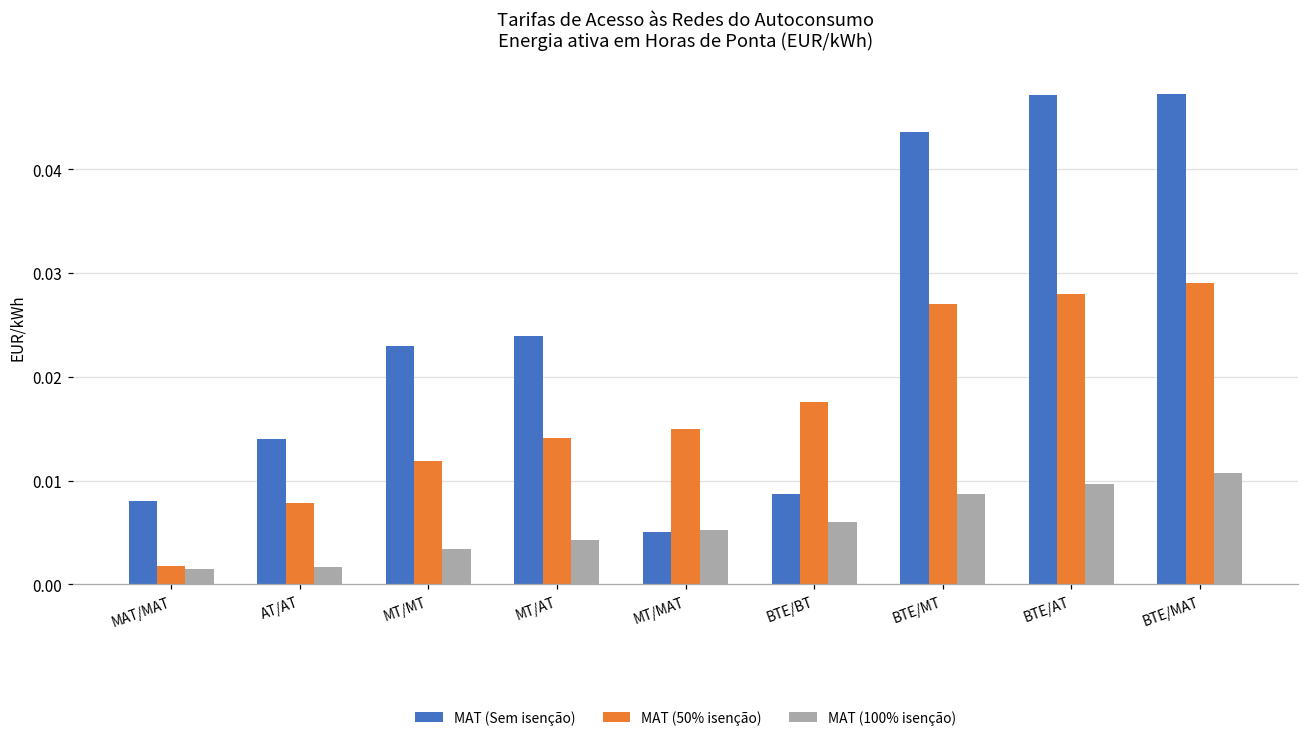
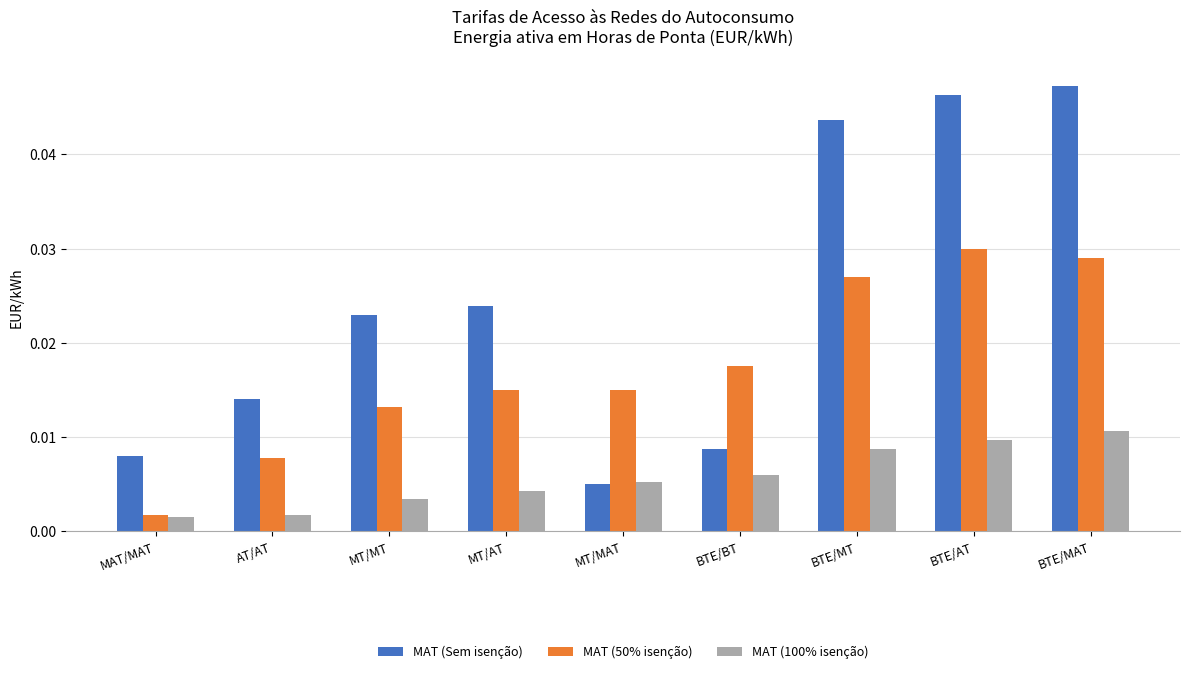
  {
    "MAT (Sem isenção)": {
      "MAT/MAT": 0.008,
      "AT/AT": 0.014,
      "MT/MT": 0.023,
      "MT/AT": 0.024,
      "MT/MAT": 0.005,
      "BTE/BT": 0.009,
      "BTE/MT": 0.044,
-     "BTE/AT": 0.047,
+     "BTE/AT": 0.046,
      "BTE/MAT": 0.047
    },
    "MAT (50% isenção)": {
      "MAT/MAT": 0.002,
      "AT/AT": 0.008,
-     "MT/MT": 0.012,
-     "MT/AT": 0.014,
+     "MT/MT": 0.013,
+     "MT/AT": 0.015,
      "MT/MAT": 0.015,
      "BTE/BT": 0.018,
      "BTE/MT": 0.027,
-     "BTE/AT": 0.028,
+     "BTE/AT": 0.030,
      "BTE/MAT": 0.029
    },
    "MAT (100% isenção)": {
      "MAT/MAT": 0.002,
      "AT/AT": 0.002,
      "MT/MT": 0.003,
      "MT/AT": 0.004,
      "MT/MAT": 0.005,
      "BTE/BT": 0.006,
      "BTE/MT": 0.009,
      "BTE/AT": 0.010,
      "BTE/MAT": 0.011
    }
  }
